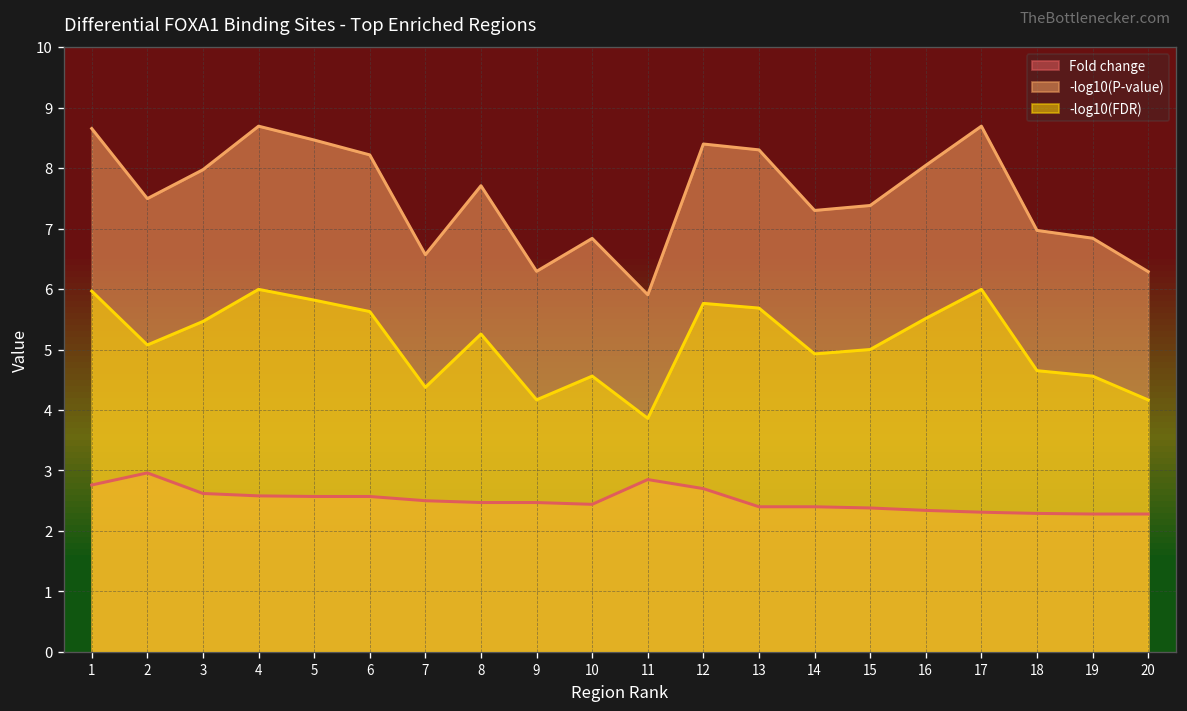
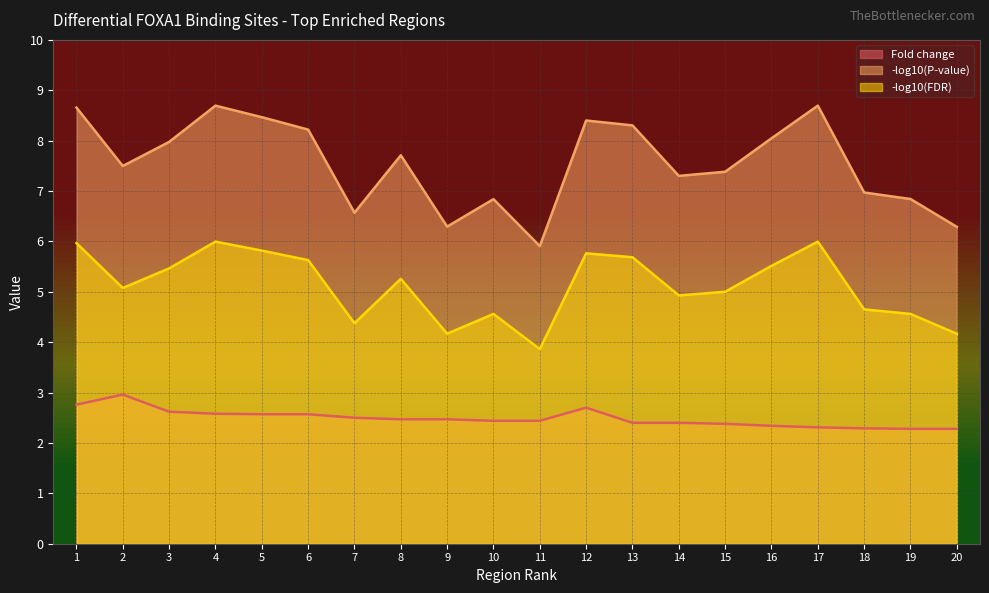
  {
    "Fold change": {
      "1": 2.8,
      "2": 3.0,
      "3": 2.6,
      "4": 2.6,
      "5": 2.6,
      "6": 2.6,
      "7": 2.5,
      "8": 2.5,
      "9": 2.5,
      "10": 2.4,
-     "11": 2.9,
+     "11": 2.4,
      "12": 2.7,
      "13": 2.4,
      "14": 2.4,
      "15": 2.4,
      "16": 2.3,
      "17": 2.3,
      "18": 2.3,
      "19": 2.3,
      "20": 2.3
    },
    "-log10(P-value)": {
      "1": 8.7,
      "2": 7.5,
      "3": 8.0,
      "4": 8.7,
      "5": 8.5,
      "6": 8.2,
      "7": 6.6,
      "8": 7.7,
      "9": 6.3,
      "10": 6.8,
      "11": 5.9,
      "12": 8.4,
      "13": 8.3,
      "14": 7.3,
      "15": 7.4,
      "16": 8.0,
      "17": 8.7,
      "18": 7.0,
      "19": 6.8,
      "20": 6.3
    },
    "-log10(FDR)": {
      "1": 6.0,
      "2": 5.1,
      "3": 5.5,
      "4": 6.0,
      "5": 5.8,
      "6": 5.6,
      "7": 4.4,
      "8": 5.3,
      "9": 4.2,
      "10": 4.6,
      "11": 3.9,
      "12": 5.8,
      "13": 5.7,
      "14": 4.9,
      "15": 5.0,
      "16": 5.5,
      "17": 6.0,
      "18": 4.7,
      "19": 4.6,
      "20": 4.2
    }
  }
